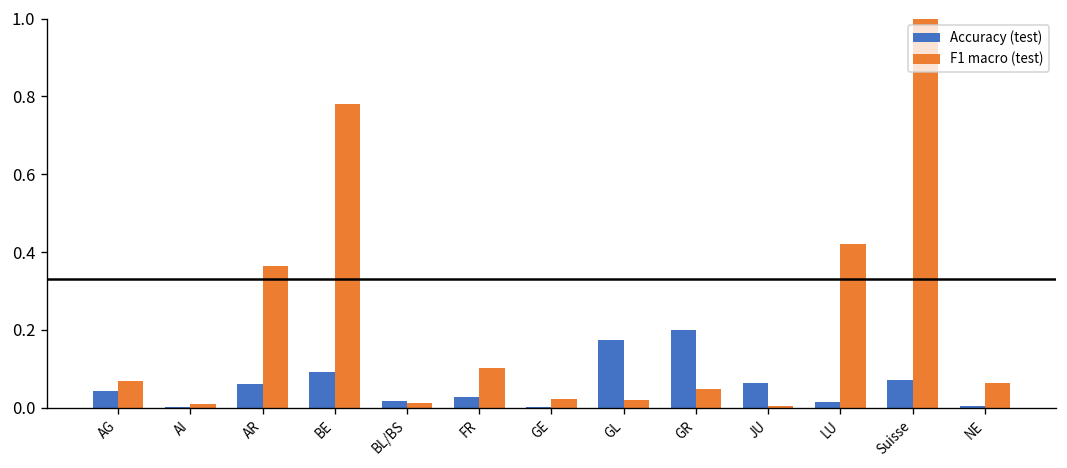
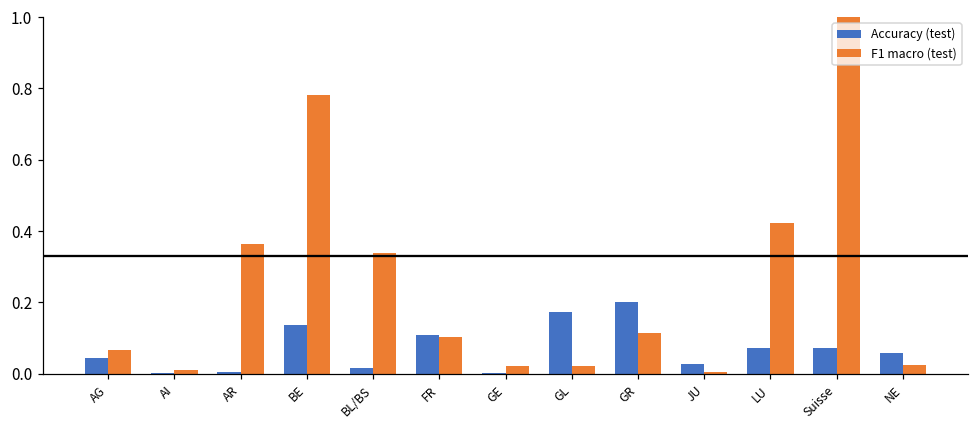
  {
    "Accuracy (test)": {
      "AG": 0.04,
-     "AR": 0.06,
-     "BE": 0.09,
+     "AR": 0.00,
+     "BE": 0.14,
      "BL/BS": 0.02,
-     "FR": 0.03,
+     "FR": 0.11,
      "GL": 0.17,
      "GR": 0.20,
-     "JU": 0.06,
-     "LU": 0.01,
+     "JU": 0.03,
+     "LU": 0.07,
      "Suisse": 0.07,
-     "NE": 0.00
+     "NE": 0.06
    },
    "F1 macro (test)": {
      "AG": 0.07,
      "AI": 0.01,
      "AR": 0.36,
      "BE": 0.78,
-     "BL/BS": 0.01,
+     "BL/BS": 0.34,
      "FR": 0.10,
      "GE": 0.02,
      "GL": 0.02,
-     "GR": 0.05,
+     "GR": 0.11,
      "LU": 0.42,
      "Suisse": 1.00,
-     "NE": 0.06
+     "NE": 0.02
    }
  }
